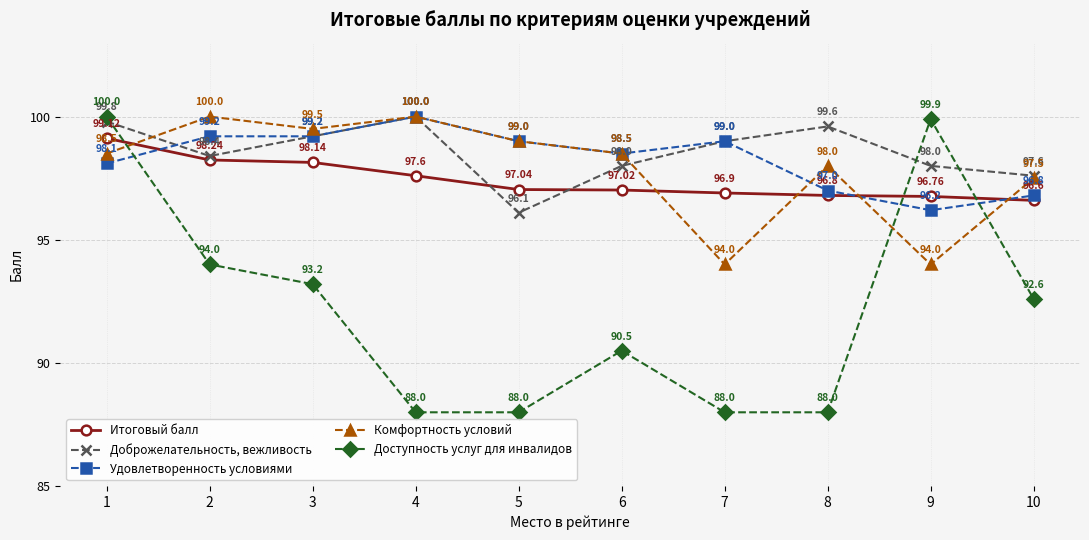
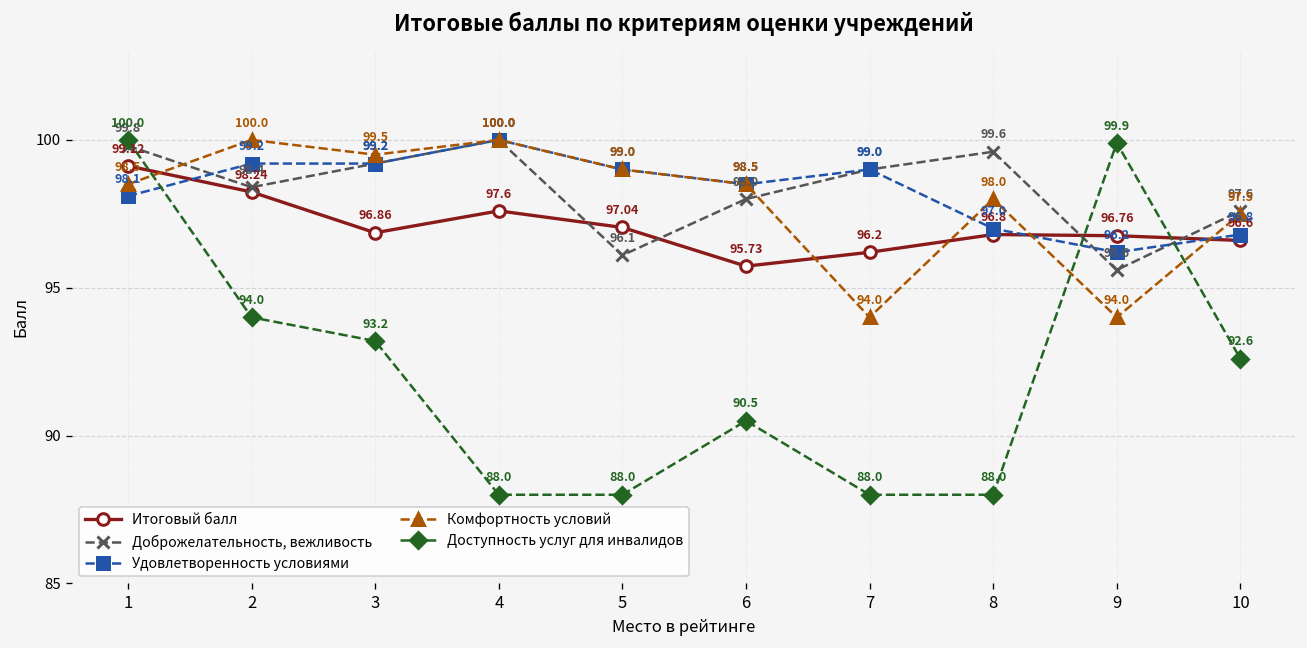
  {
    "Итоговый балл": {
-     "3": 98.14,
+     "3": 96.86,
      "4": 97.6,
      "5": 97.04,
-     "6": 97.02,
-     "7": 96.9,
+     "6": 95.73,
+     "7": 96.2,
      "9": 96.76
    },
    "Доброжелательность, вежливость": {
      "5": 96.1,
      "8": 99.6,
-     "9": 98.0
+     "9": 95.6
    },
    "Комфортность условий": {
      "2": 100.0,
      "7": 94.0,
      "8": 98.0,
      "9": 94.0
    },
    "Доступность услуг для инвалидов": {
      "2": 94.0,
      "3": 93.2,
      "4": 88.0,
      "5": 88.0,
      "6": 90.5,
      "7": 88.0,
      "8": 88.0,
      "9": 99.9,
      "10": 92.6
    }
  }
